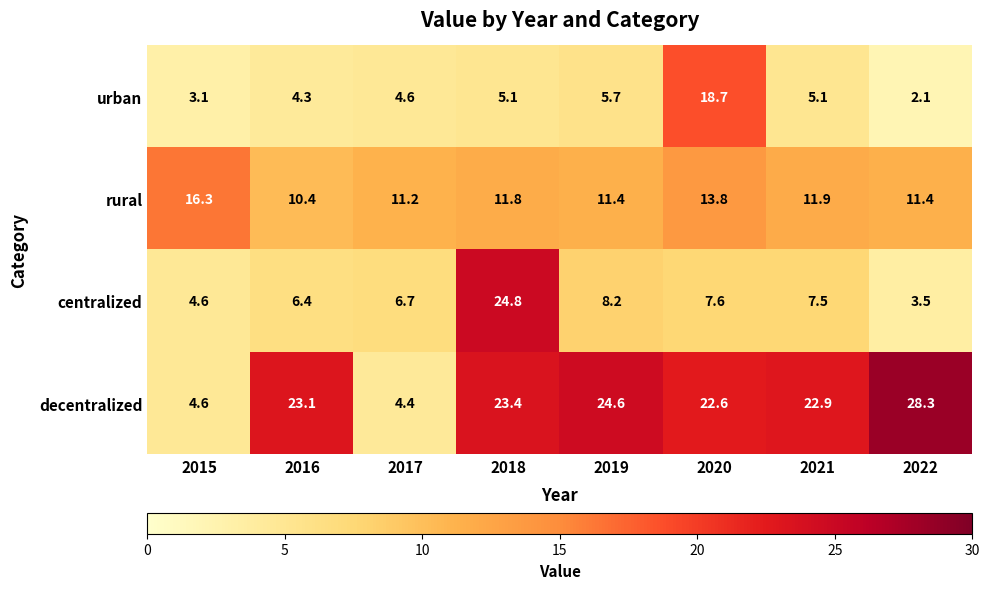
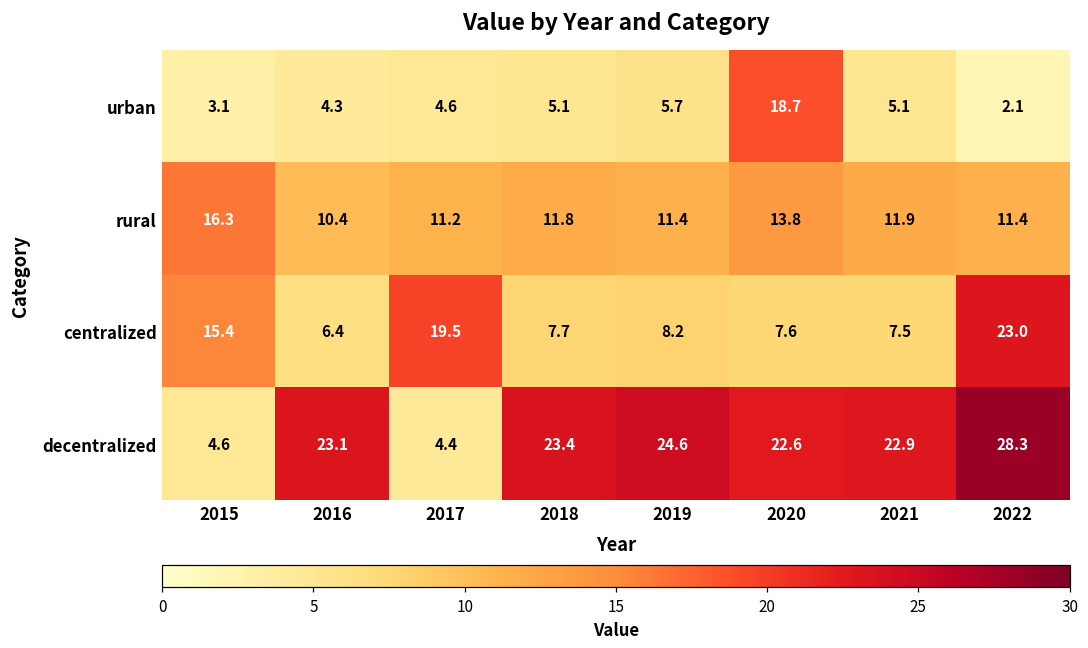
  {
    "urban": {
      "2015": 3.1,
      "2016": 4.3,
      "2017": 4.6,
      "2018": 5.1,
      "2019": 5.7,
      "2020": 18.7,
      "2021": 5.1,
      "2022": 2.1
    },
    "rural": {
      "2015": 16.3,
      "2016": 10.4,
      "2017": 11.2,
      "2018": 11.8,
      "2019": 11.4,
      "2020": 13.8,
      "2021": 11.9,
      "2022": 11.4
    },
    "centralized": {
-     "2015": 4.6,
+     "2015": 15.4,
      "2016": 6.4,
-     "2017": 6.7,
-     "2018": 24.8,
+     "2017": 19.5,
+     "2018": 7.7,
      "2019": 8.2,
      "2020": 7.6,
      "2021": 7.5,
-     "2022": 3.5
+     "2022": 23.0
    },
    "decentralized": {
      "2015": 4.6,
      "2016": 23.1,
      "2017": 4.4,
      "2018": 23.4,
      "2019": 24.6,
      "2020": 22.6,
      "2021": 22.9,
      "2022": 28.3
    }
  }
